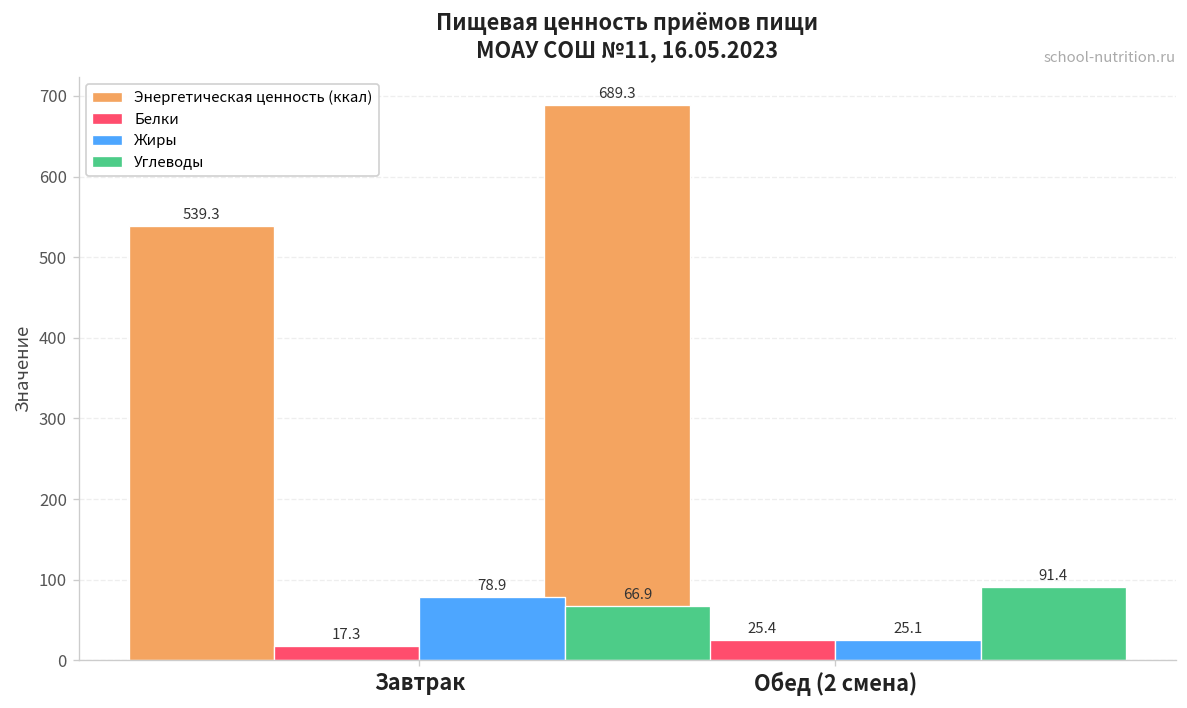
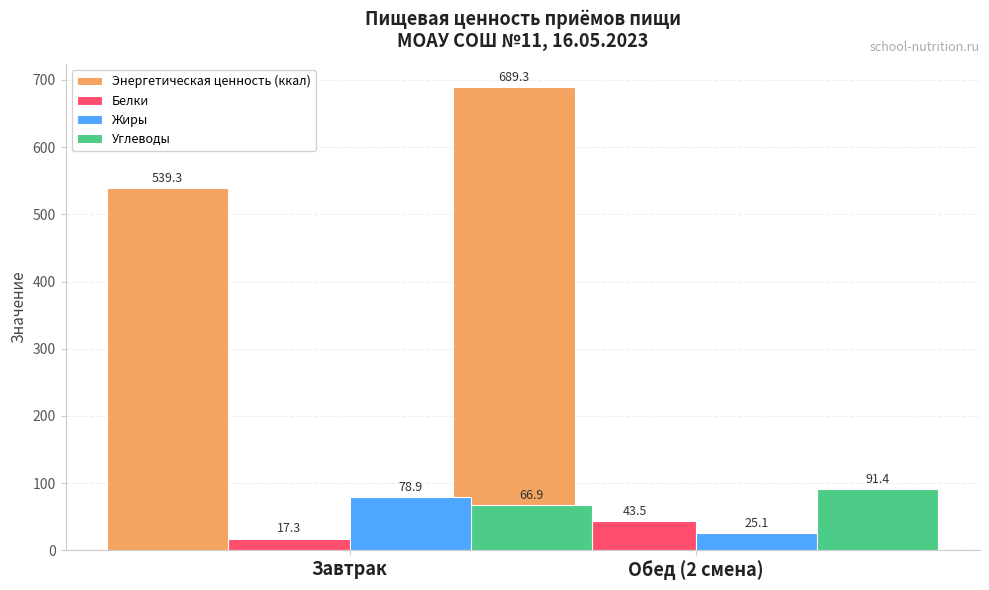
  {
    "Белки": {
      "Завтрак": 17.3,
-     "Обед (2 смена)": 25.4
+     "Обед (2 смена)": 43.5
    },
    "Жиры": {
      "Завтрак": 78.9,
      "Обед (2 смена)": 25.1
    }
  }
